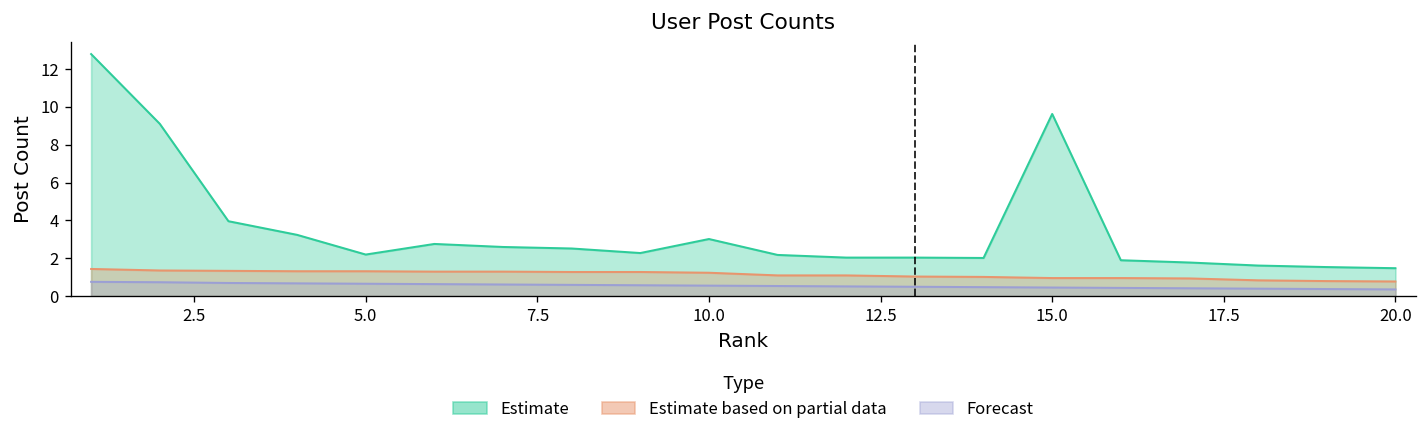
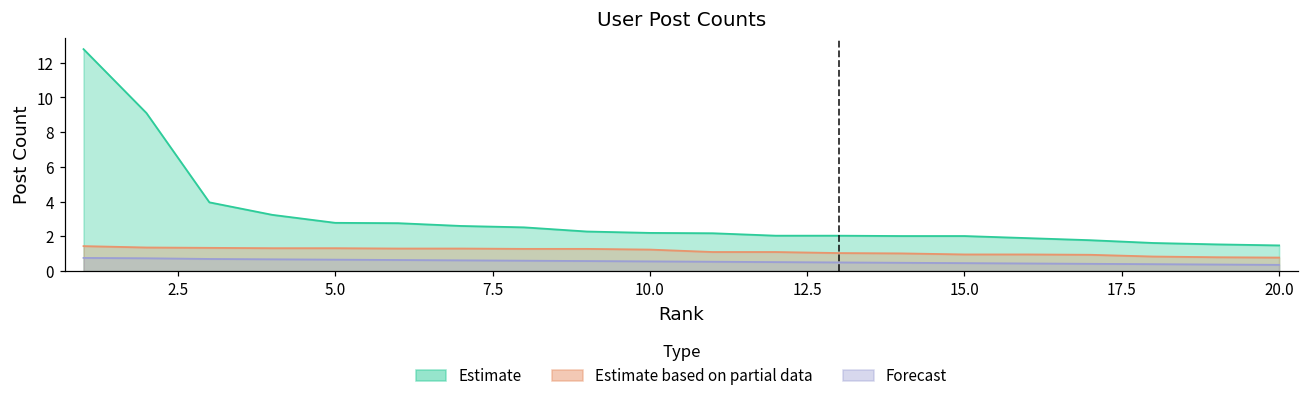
  {
    "Estimate": {
-     "5.0": 2.2,
-     "10.0": 3.0,
-     "15.0": 9.6,
+     "5.0": 2.8,
+     "10.0": 2.2,
+     "15.0": 2.0,
      "20.0": 1.5
    },
    "Estimate based on partial data": {
      "5.0": 1.3,
      "10.0": 1.2,
      "15.0": 1.0,
      "20.0": 0.8
    },
    "Forecast": {
      "5.0": 0.7,
      "10.0": 0.6,
      "15.0": 0.5,
      "20.0": 0.4
    }
  }
